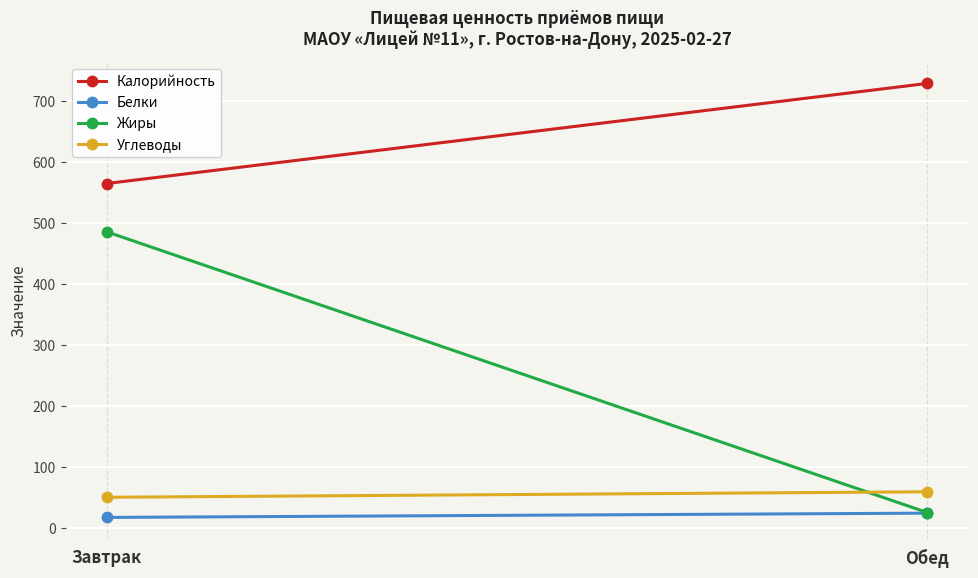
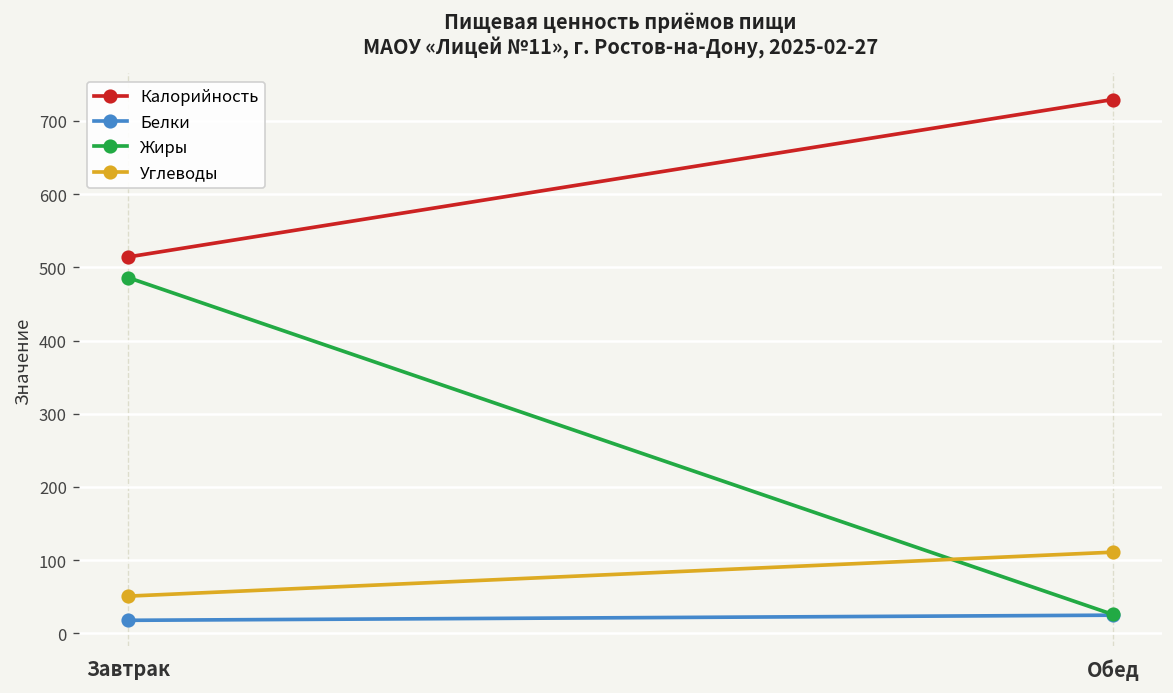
  {
    "Калорийность": {
-     "Завтрак": 570,
+     "Завтрак": 510,
      "Обед": 730
    },
    "Белки": {
      "Завтрак": 20
    },
    "Жиры": {
      "Завтрак": 490
    },
    "Углеводы": {
      "Завтрак": 50,
-     "Обед": 60
+     "Обед": 110
    }
  }
